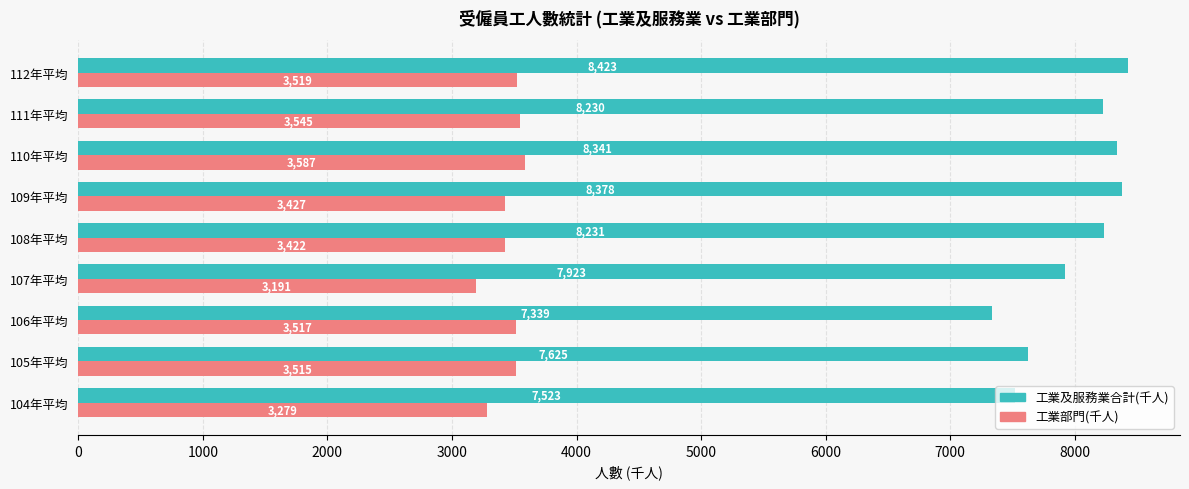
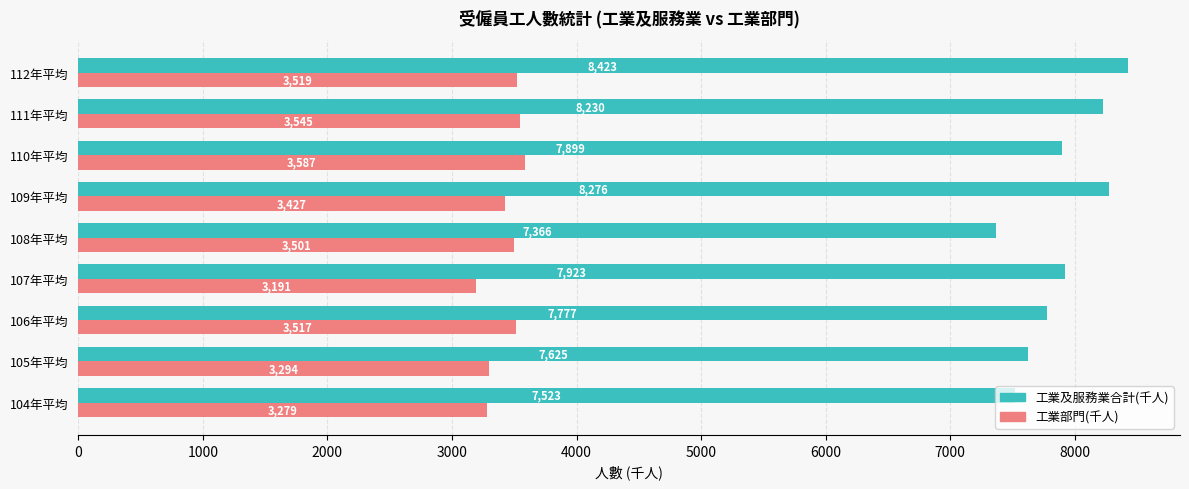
  {
    "工業及服務業合計(千人)": {
      "112年平均": "8,423",
      "111年平均": "8,230",
-     "110年平均": "8,341",
-     "109年平均": "8,378",
-     "108年平均": "8,231",
+     "110年平均": "7,899",
+     "109年平均": "8,276",
+     "108年平均": "7,366",
      "107年平均": "7,923",
-     "106年平均": "7,339",
+     "106年平均": "7,777",
      "105年平均": "7,625"
    },
    "工業部門(千人)": {
      "112年平均": "3,519",
      "111年平均": "3,545",
      "110年平均": "3,587",
      "109年平均": "3,427",
-     "108年平均": "3,422",
+     "108年平均": "3,501",
      "107年平均": "3,191",
      "106年平均": "3,517",
-     "105年平均": "3,515",
+     "105年平均": "3,294",
      "104年平均": "3,279"
    }
  }
